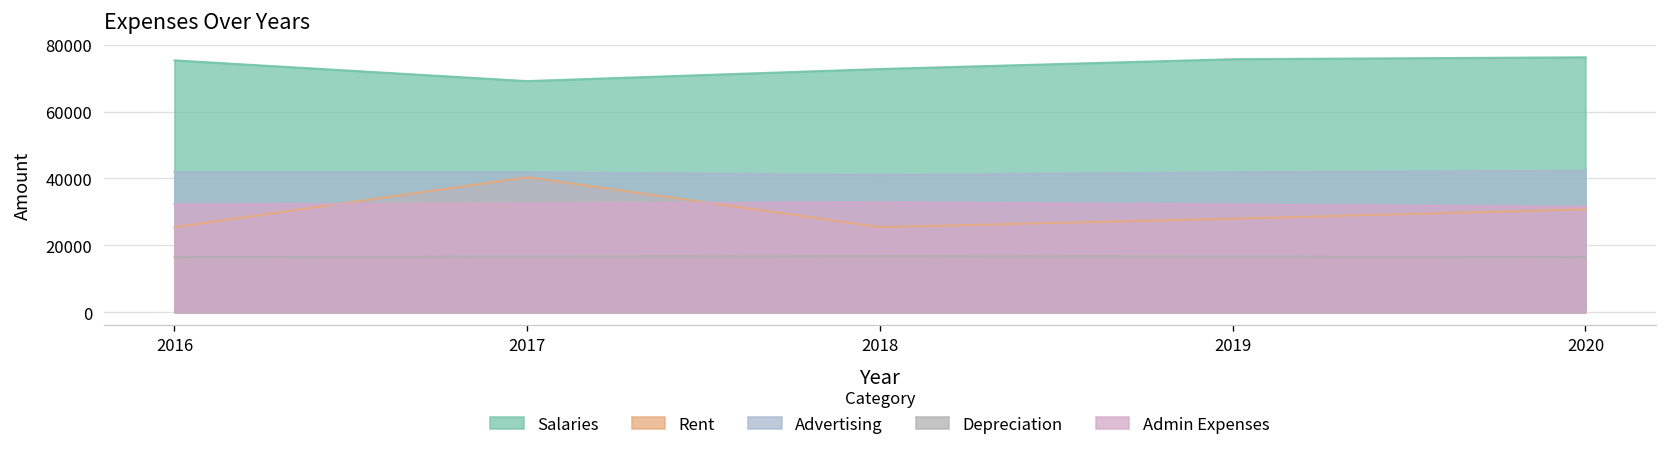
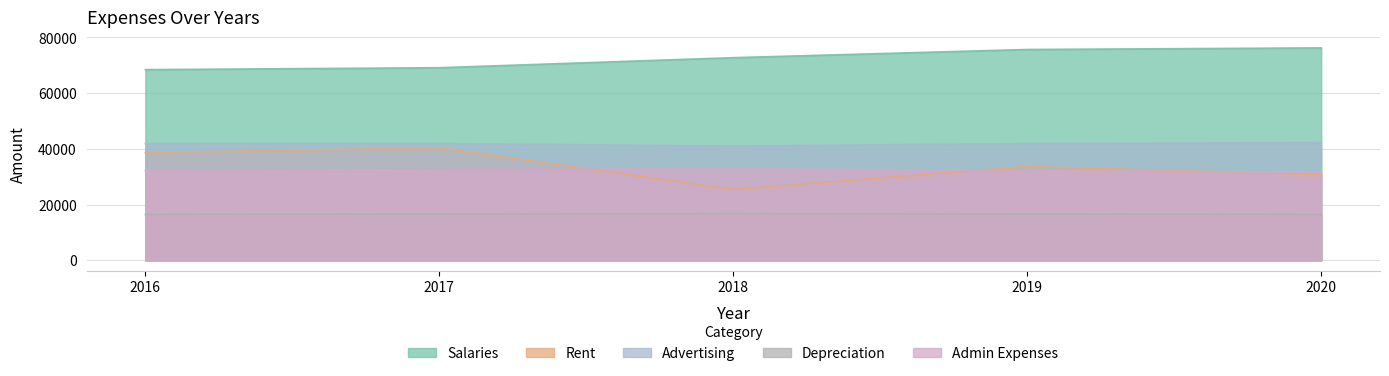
  {
    "Salaries": {
-     "2016": 75000,
+     "2016": 68000,
      "2017": 69000,
      "2018": 73000,
      "2019": 76000,
      "2020": 76000
    },
    "Rent": {
-     "2016": 25000,
+     "2016": 39000,
      "2017": 40000,
      "2018": 25000,
-     "2019": 28000
+     "2019": 34000
    }
  }
